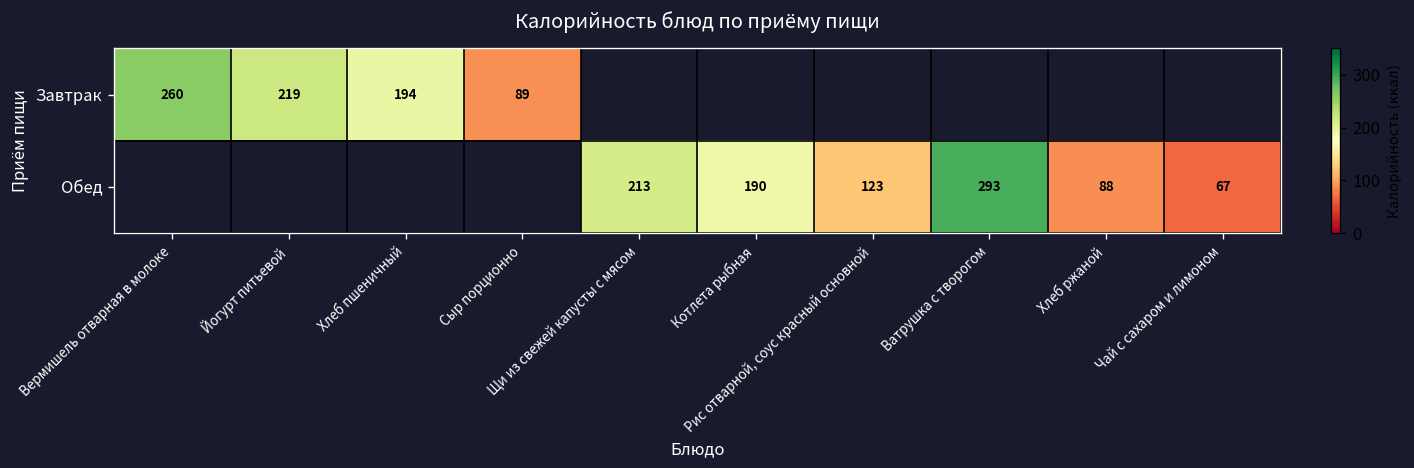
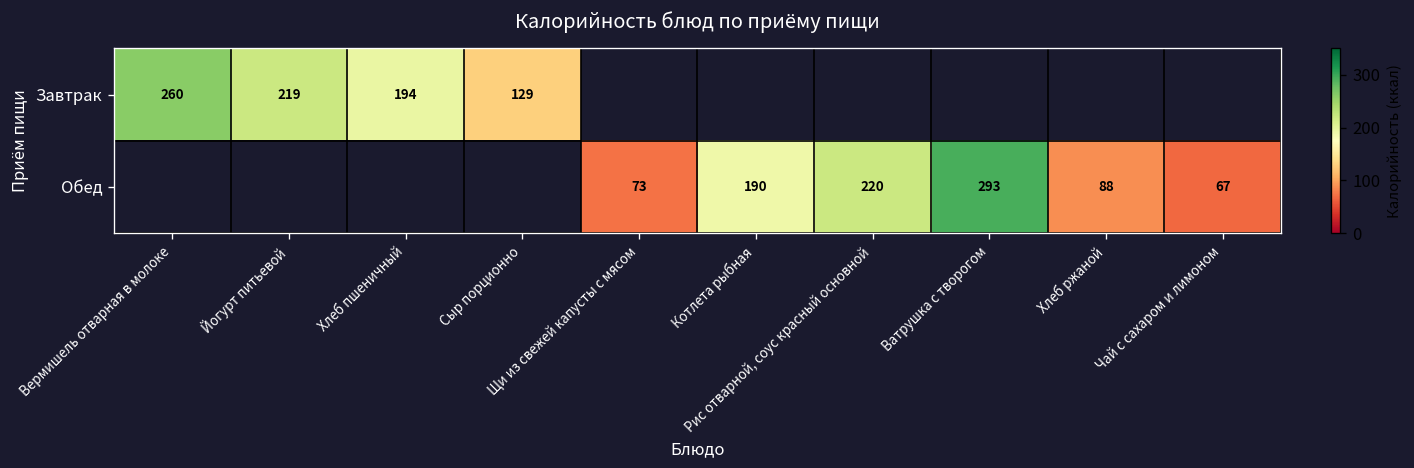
  {
    "Завтрак": {
      "Вермишель отварная в молоке": 260,
      "Йогурт питьевой": 219,
      "Хлеб пшеничный": 194,
-     "Сыр порционно": 89
+     "Сыр порционно": 129
    },
    "Обед": {
-     "Щи из свежей капусты с мясом": 213,
+     "Щи из свежей капусты с мясом": 73,
      "Котлета рыбная": 190,
-     "Рис отварной, соус красный основной": 123,
+     "Рис отварной, соус красный основной": 220,
      "Ватрушка с творогом": 293,
      "Хлеб ржаной": 88,
      "Чай с сахаром и лимоном": 67
    }
  }
